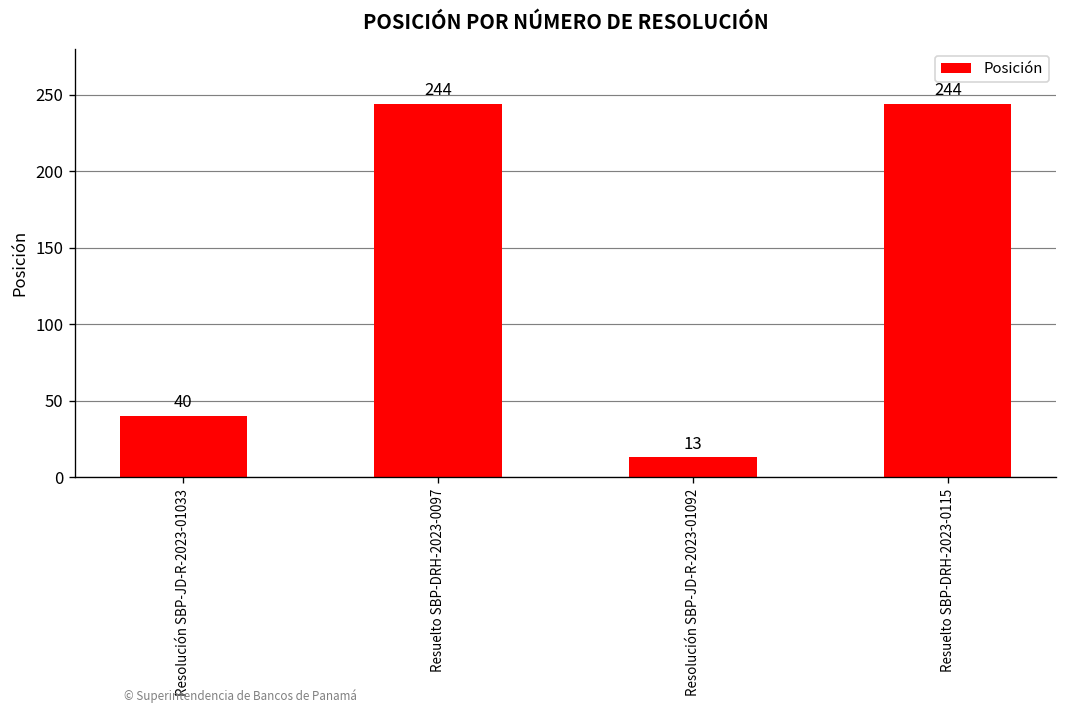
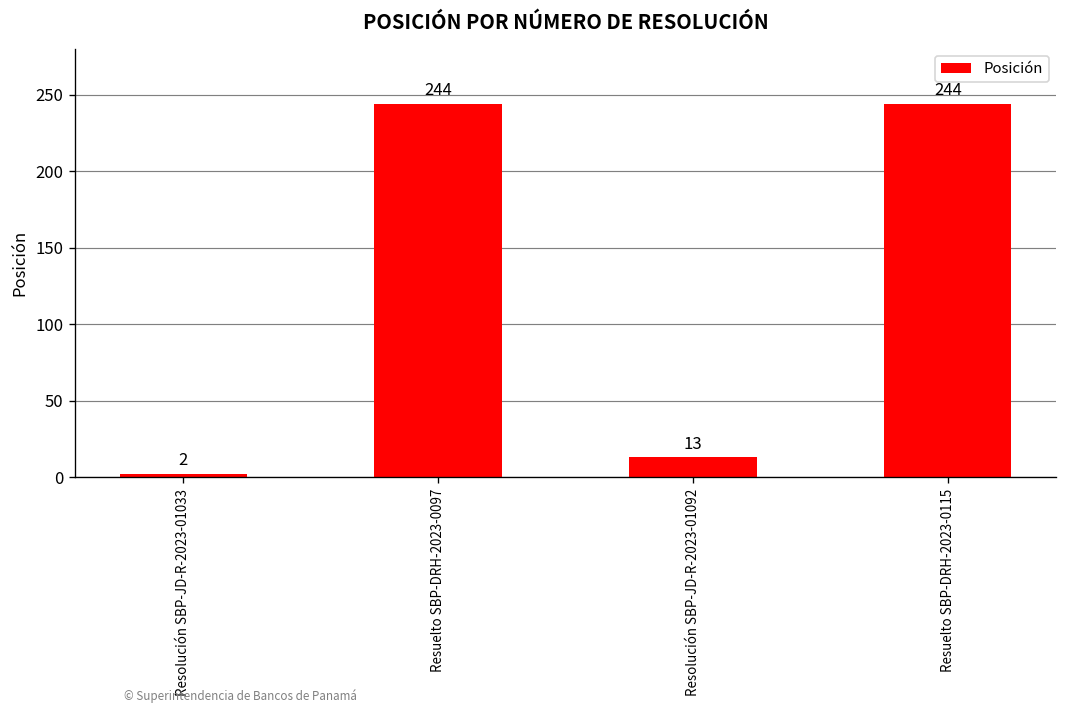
  {
-   "Resolución SBP-JD-R-2023-01033": 40,
+   "Resolución SBP-JD-R-2023-01033": 2,
    "Resuelto SBP-DRH-2023-0097": 244,
    "Resolución SBP-JD-R-2023-01092": 13
  }
